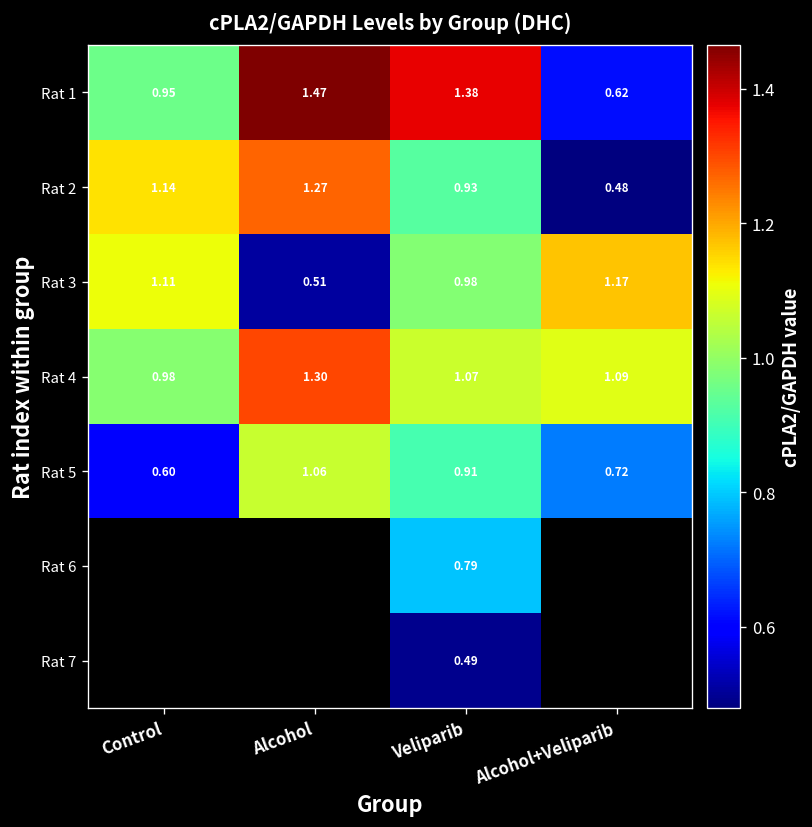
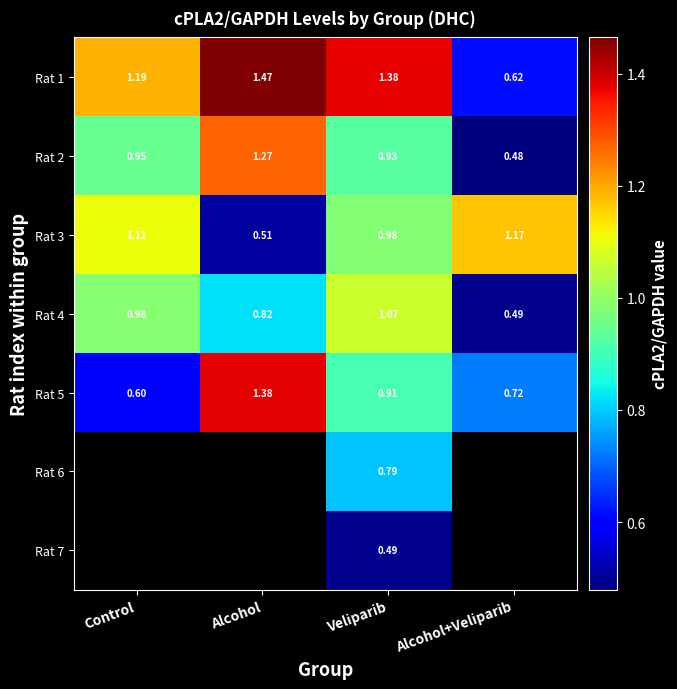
  {
    "Rat 1": {
-     "Control": 0.95,
+     "Control": 1.19,
      "Alcohol": 1.47,
      "Veliparib": 1.38,
      "Alcohol+Veliparib": 0.62
    },
    "Rat 2": {
-     "Control": 1.14,
+     "Control": 0.95,
      "Alcohol": 1.27,
      "Veliparib": 0.93,
      "Alcohol+Veliparib": 0.48
    },
    "Rat 3": {
      "Control": 1.11,
      "Alcohol": 0.51,
      "Veliparib": 0.98,
      "Alcohol+Veliparib": 1.17
    },
    "Rat 4": {
      "Control": 0.98,
-     "Alcohol": 1.30,
+     "Alcohol": 0.82,
      "Veliparib": 1.07,
-     "Alcohol+Veliparib": 1.09
+     "Alcohol+Veliparib": 0.49
    },
    "Rat 5": {
      "Control": 0.60,
-     "Alcohol": 1.06,
+     "Alcohol": 1.38,
      "Veliparib": 0.91,
      "Alcohol+Veliparib": 0.72
    },
    "Rat 6": {
      "Veliparib": 0.79
    },
    "Rat 7": {
      "Veliparib": 0.49
    }
  }
